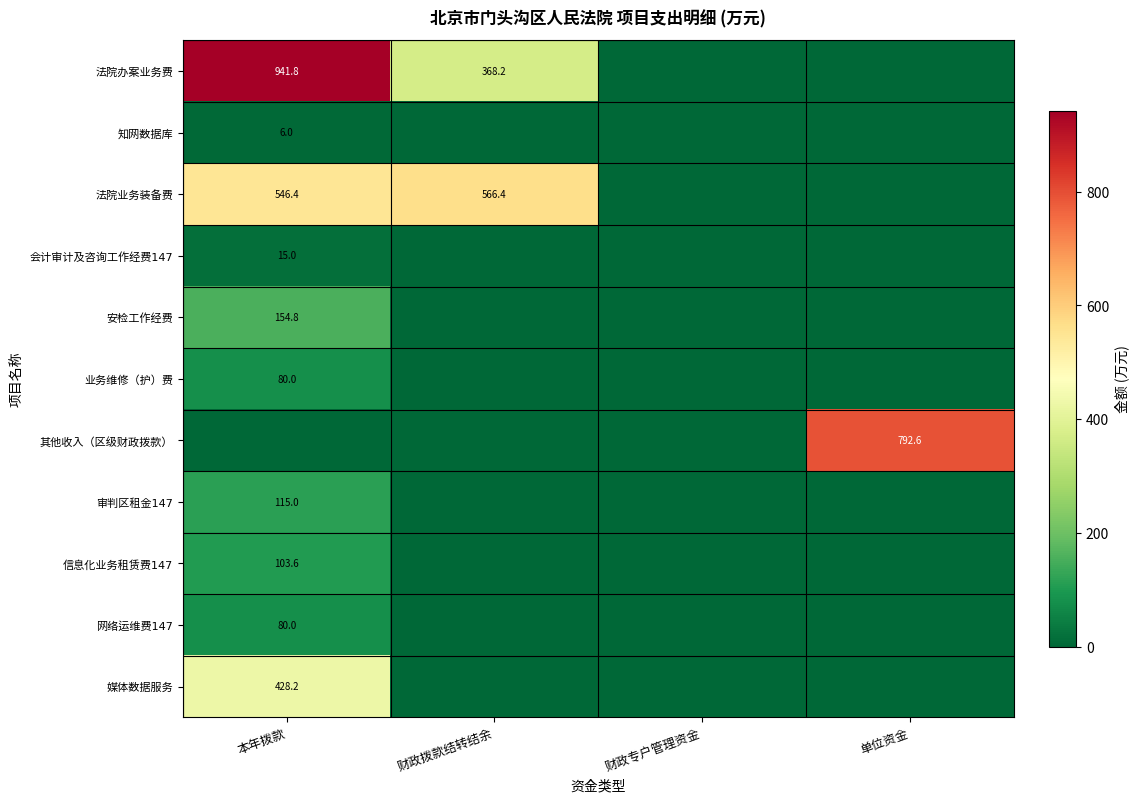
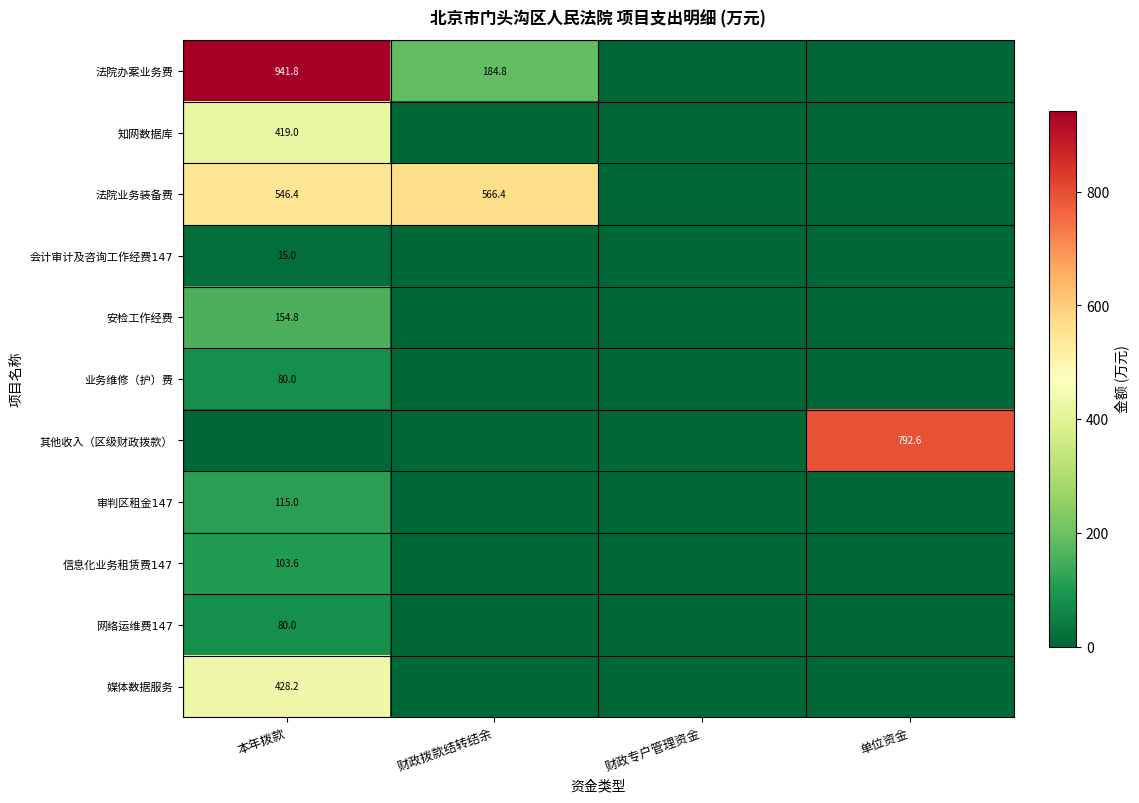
  {
    "法院办案业务费": {
      "本年拨款": 941.8,
-     "财政拨款结转结余": 368.2
+     "财政拨款结转结余": 184.8
    },
    "知网数据库": {
-     "本年拨款": 6.0
+     "本年拨款": 419.0
    },
    "法院业务装备费": {
      "本年拨款": 546.4,
      "财政拨款结转结余": 566.4
    },
    "会计审计及咨询工作经费147": {
      "本年拨款": 15.0
    },
    "安检工作经费": {
      "本年拨款": 154.8
    },
    "业务维修（护）费": {
      "本年拨款": 80.0
    },
    "其他收入（区级财政拨款）": {
      "单位资金": 792.6
    },
    "审判区租金147": {
      "本年拨款": 115.0
    },
    "信息化业务租赁费147": {
      "本年拨款": 103.6
    },
    "网络运维费147": {
      "本年拨款": 80.0
    },
    "媒体数据服务": {
      "本年拨款": 428.2
    }
  }
